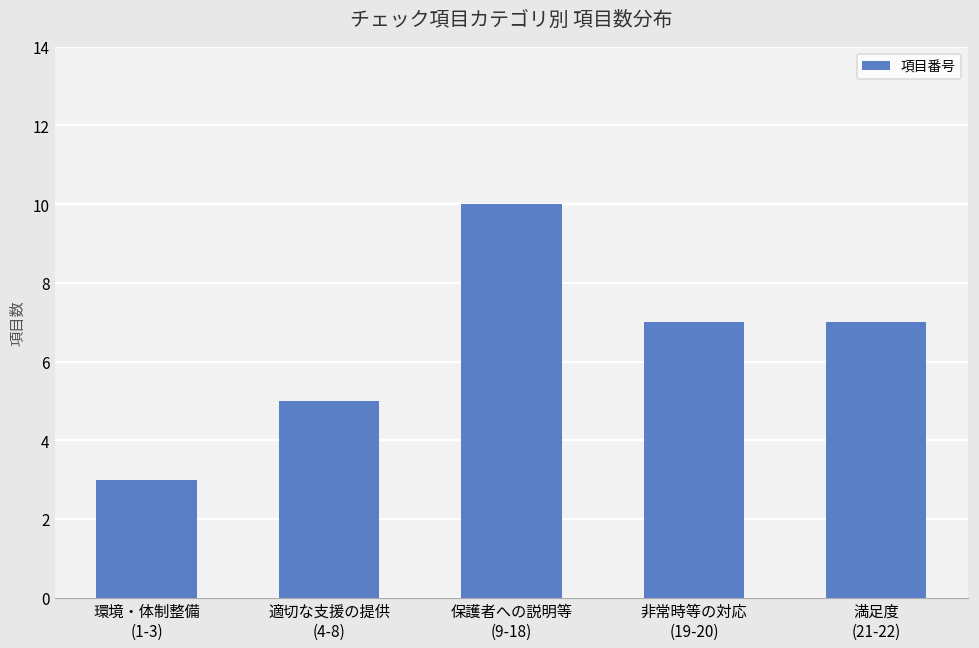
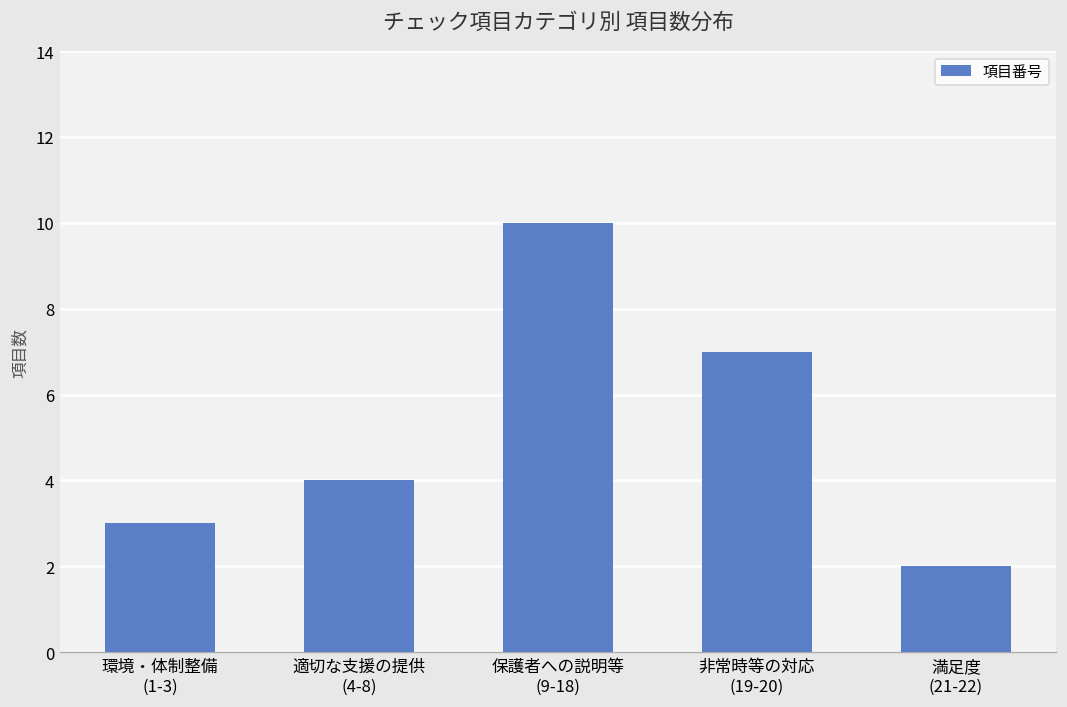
  {
    "環境・体制整備 (1-3)": 3,
-   "適切な支援の提供 (4-8)": 5,
+   "適切な支援の提供 (4-8)": 4,
    "保護者への説明等 (9-18)": 10,
    "非常時等の対応 (19-20)": 7,
-   "満足度 (21-22)": 7
+   "満足度 (21-22)": 2
  }
